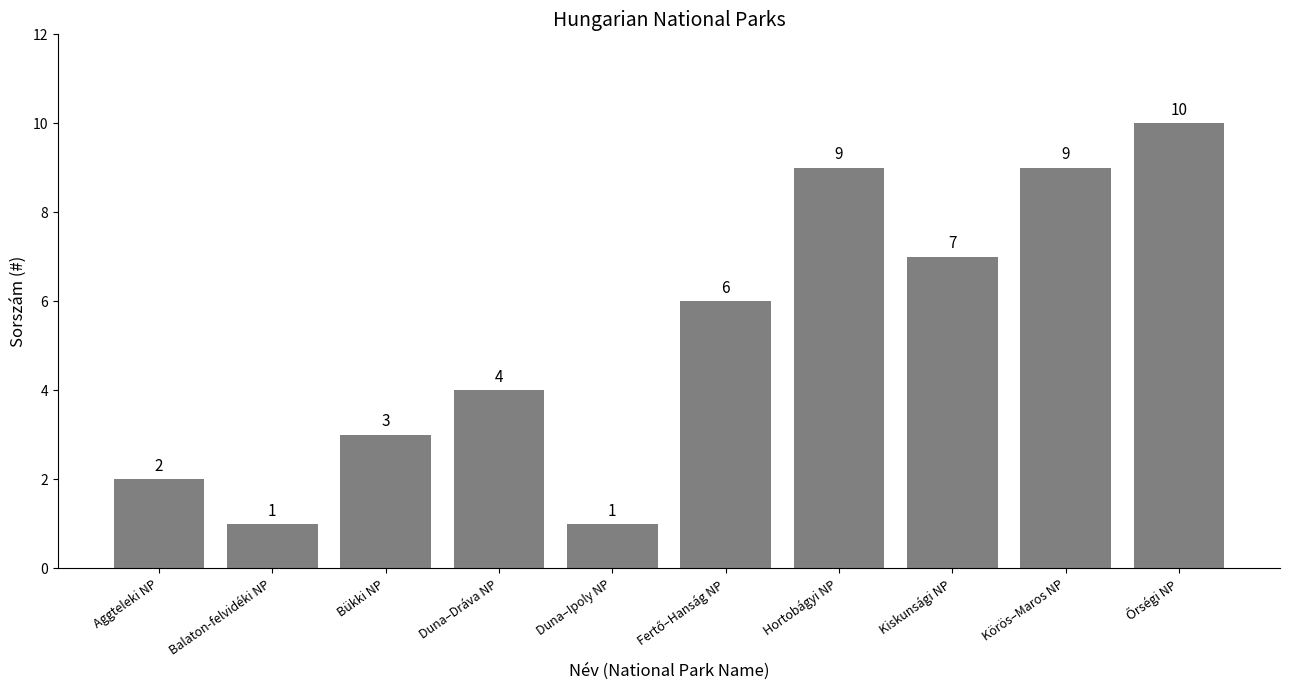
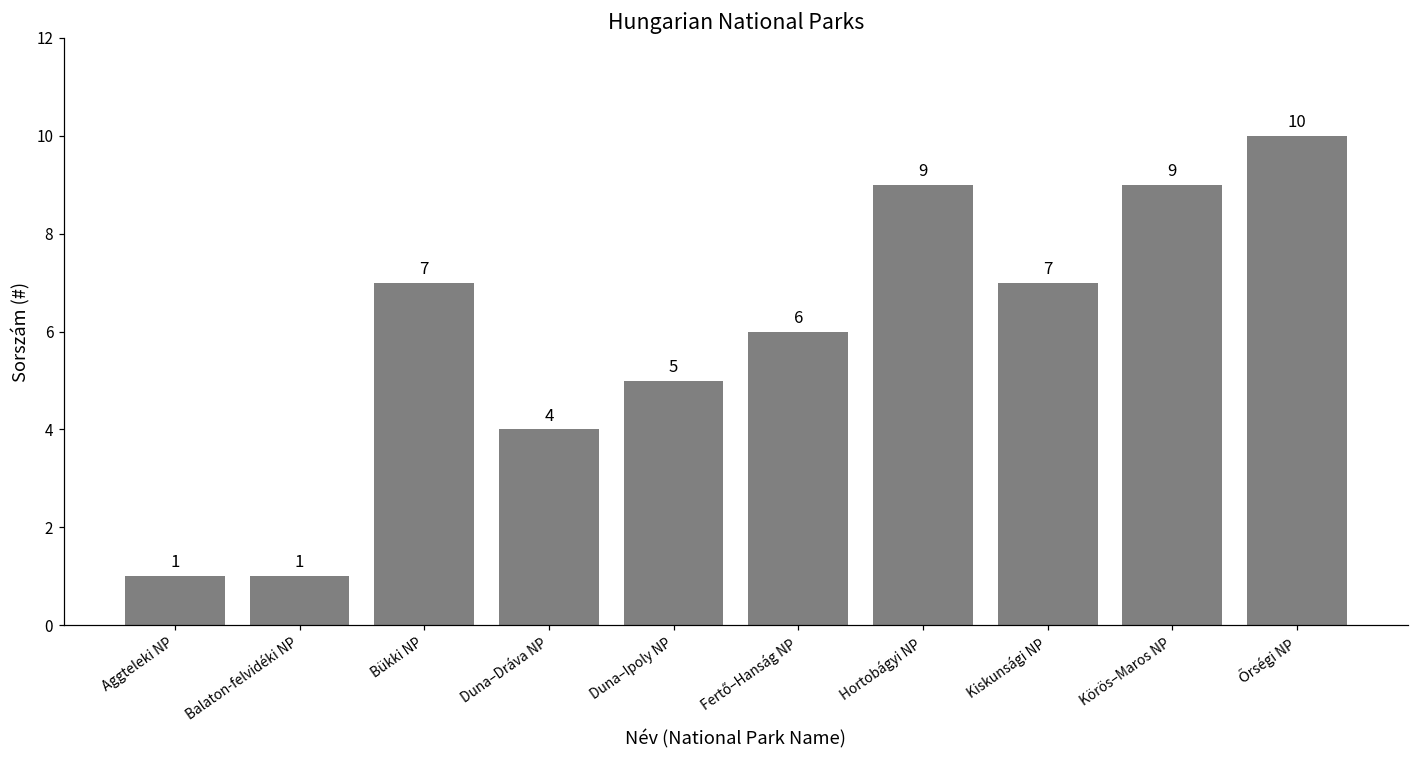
  {
-   "Aggteleki NP": 2,
+   "Aggteleki NP": 1,
    "Balaton-felvidéki NP": 1,
-   "Bükki NP": 3,
+   "Bükki NP": 7,
    "Duna–Dráva NP": 4,
-   "Duna–Ipoly NP": 1,
+   "Duna–Ipoly NP": 5,
    "Fertő–Hanság NP": 6,
    "Hortobágyi NP": 9,
    "Kiskunsági NP": 7,
    "Körös–Maros NP": 9,
    "Őrségi NP": 10
  }
